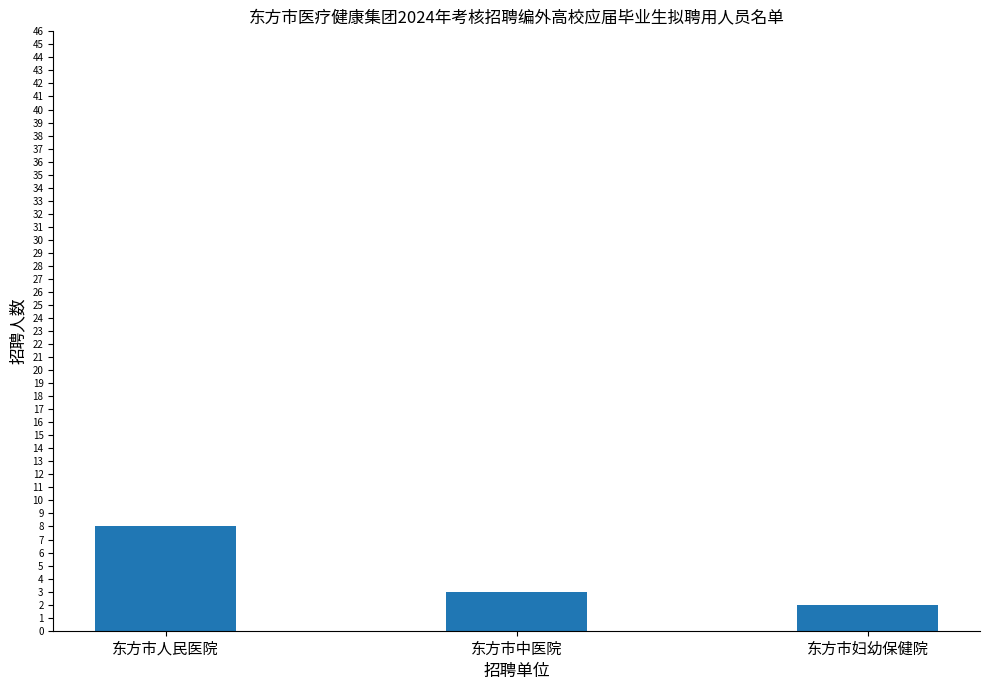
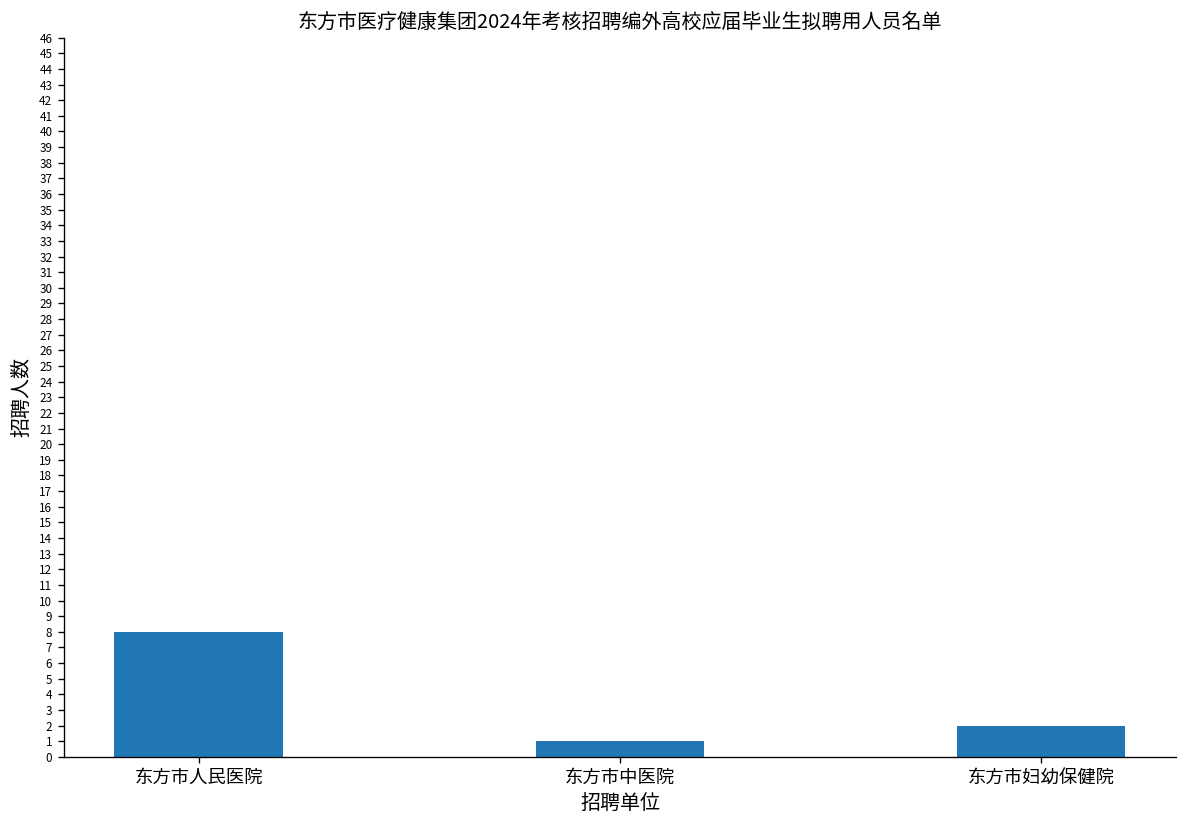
  {
    "东方市人民医院": 8,
-   "东方市中医院": 3,
+   "东方市中医院": 1,
    "东方市妇幼保健院": 2
  }
